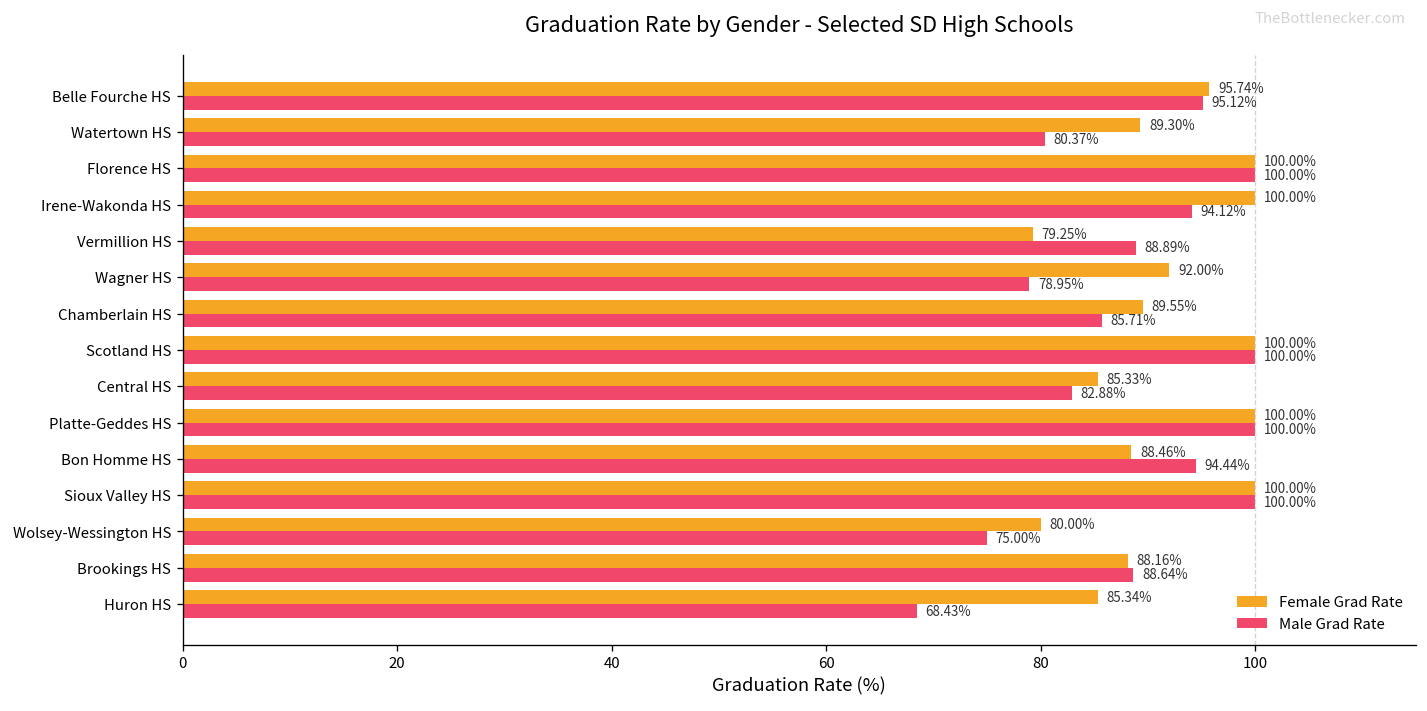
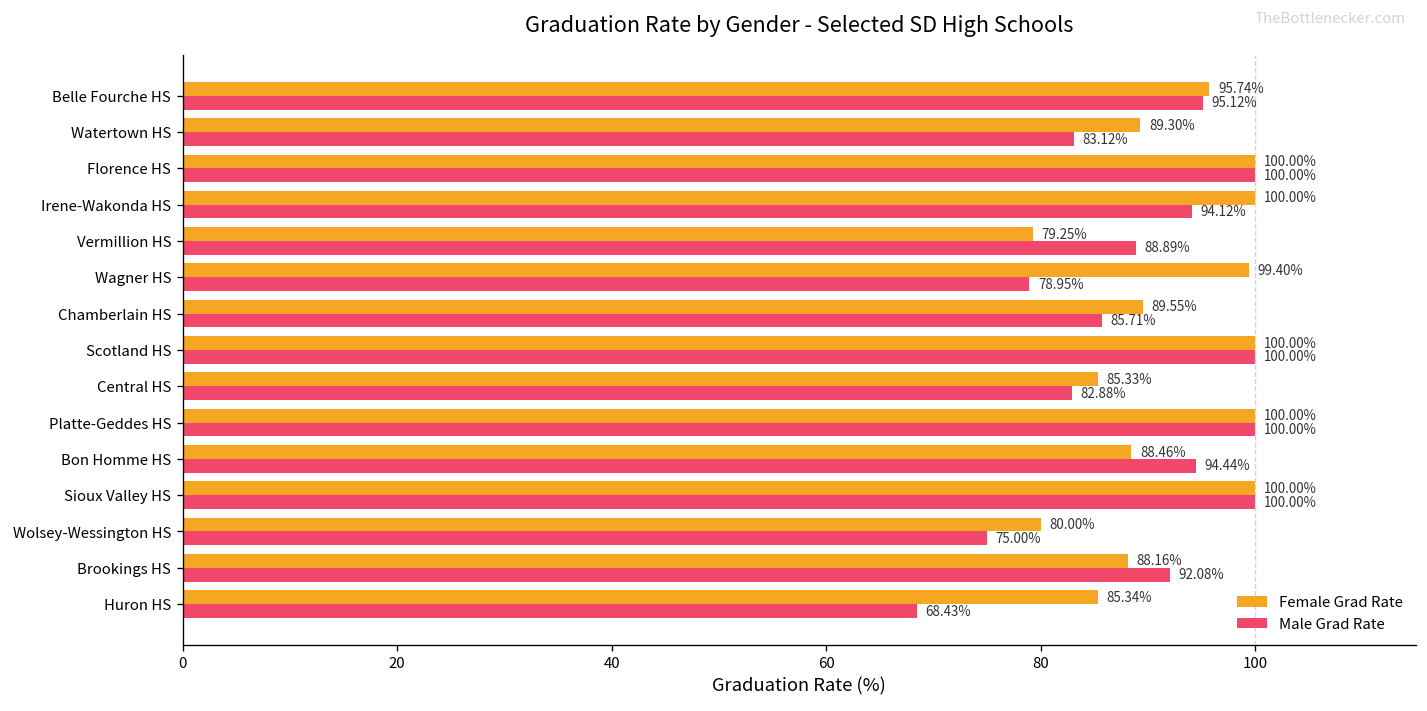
  {
    "Female Grad Rate": {
      "Belle Fourche HS": "95.74%",
      "Watertown HS": "89.30%",
      "Florence HS": "100.00%",
      "Irene-Wakonda HS": "100.00%",
      "Vermillion HS": "79.25%",
-     "Wagner HS": "92.00%",
+     "Wagner HS": "99.40%",
      "Chamberlain HS": "89.55%",
      "Scotland HS": "100.00%",
      "Central HS": "85.33%",
      "Platte-Geddes HS": "100.00%",
      "Bon Homme HS": "88.46%",
      "Sioux Valley HS": "100.00%",
      "Wolsey-Wessington HS": "80.00%",
      "Brookings HS": "88.16%",
      "Huron HS": "85.34%"
    },
    "Male Grad Rate": {
      "Belle Fourche HS": "95.12%",
-     "Watertown HS": "80.37%",
+     "Watertown HS": "83.12%",
      "Florence HS": "100.00%",
      "Irene-Wakonda HS": "94.12%",
      "Vermillion HS": "88.89%",
      "Wagner HS": "78.95%",
      "Chamberlain HS": "85.71%",
      "Scotland HS": "100.00%",
      "Central HS": "82.88%",
      "Platte-Geddes HS": "100.00%",
      "Bon Homme HS": "94.44%",
      "Sioux Valley HS": "100.00%",
      "Wolsey-Wessington HS": "75.00%",
-     "Brookings HS": "88.64%",
+     "Brookings HS": "92.08%",
      "Huron HS": "68.43%"
    }
  }
